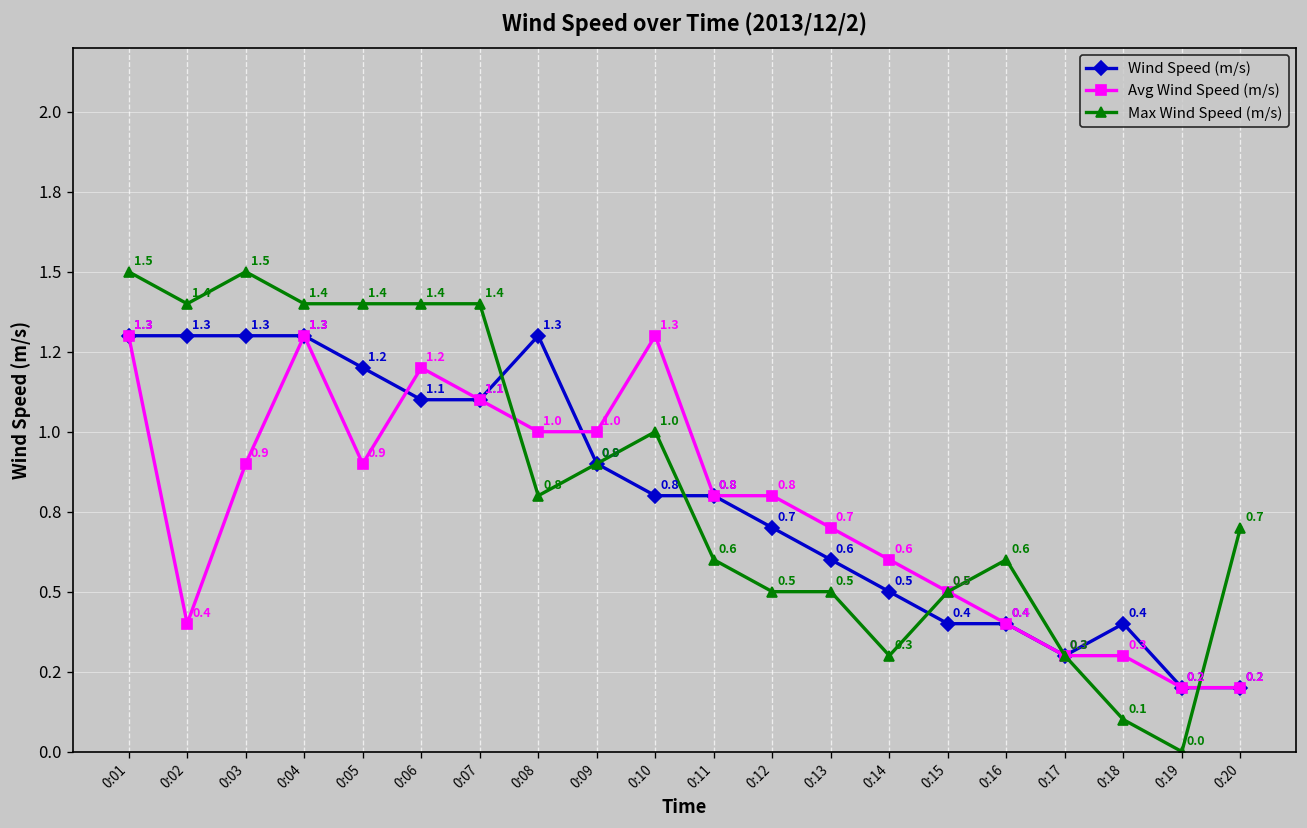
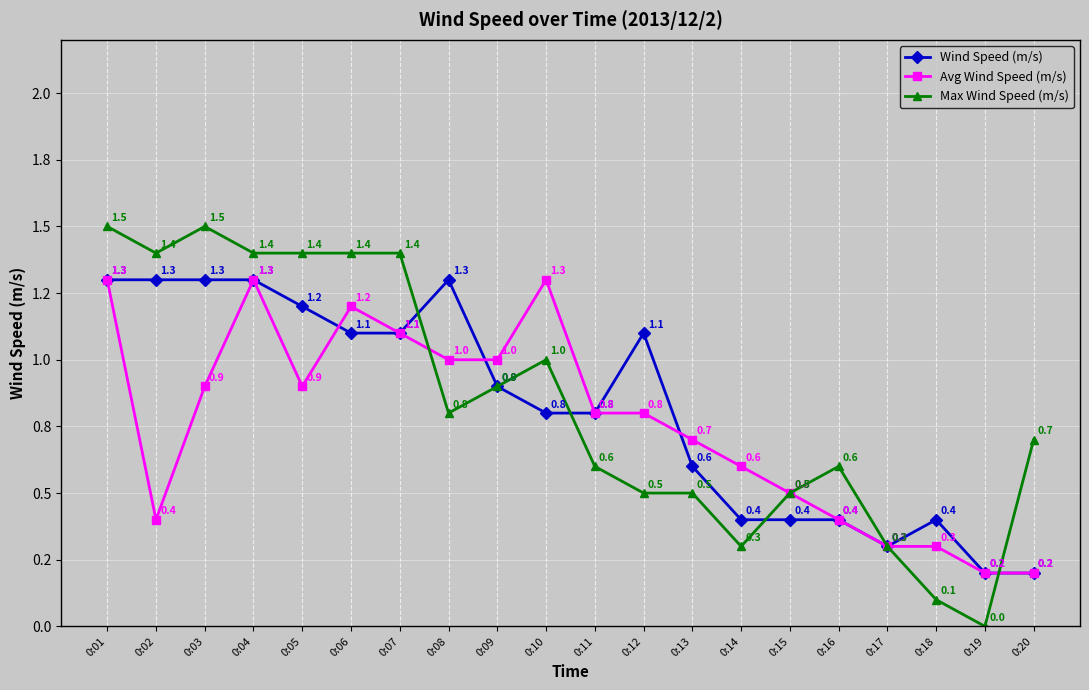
  {
    "Wind Speed (m/s)": {
      "0:02": 1.3,
      "0:03": 1.3,
      "0:05": 1.2,
      "0:06": 1.1,
      "0:08": 1.3,
      "0:10": 0.8,
-     "0:12": 0.7,
+     "0:12": 1.1,
      "0:13": 0.6,
-     "0:14": 0.5,
+     "0:14": 0.4,
      "0:15": 0.4,
      "0:18": 0.4
    },
    "Avg Wind Speed (m/s)": {
      "0:02": 0.4,
      "0:03": 0.9,
      "0:05": 0.9,
      "0:06": 1.2,
      "0:08": 1.0,
      "0:09": 1.0,
      "0:10": 1.3,
      "0:12": 0.8,
      "0:13": 0.7,
      "0:14": 0.6,
      "0:18": 0.3
    },
    "Max Wind Speed (m/s)": {
      "0:01": 1.5,
      "0:02": 1.4,
      "0:03": 1.5,
      "0:04": 1.4,
      "0:05": 1.4,
      "0:06": 1.4,
      "0:07": 1.4,
      "0:08": 0.8,
      "0:10": 1.0,
      "0:11": 0.6,
      "0:12": 0.5,
      "0:13": 0.5,
      "0:14": 0.3,
      "0:16": 0.6,
      "0:18": 0.1,
      "0:19": 0.0,
      "0:20": 0.7
    }
  }
